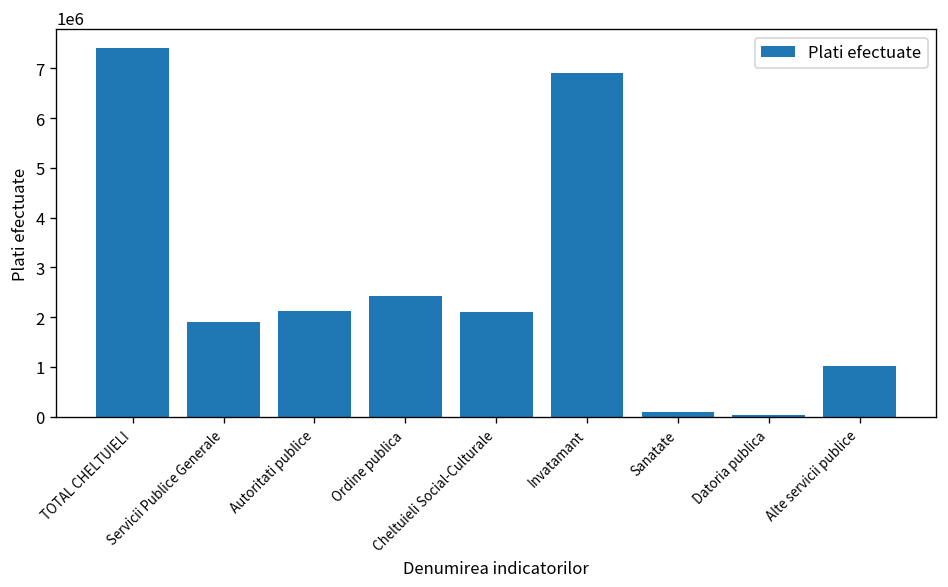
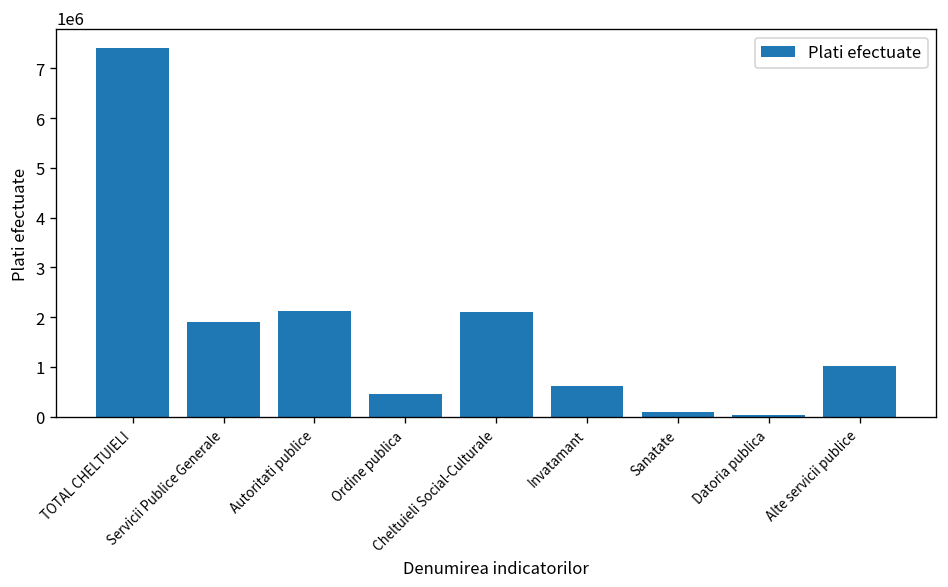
  {
    "TOTAL CHELTUIELI": 7400000,
    "Servicii Publice Generale": 1900000,
    "Autoritati publice": 2100000,
-   "Ordine publica": 2400000,
+   "Ordine publica": 400000,
    "Cheltuieli Social-Culturale": 2100000,
-   "Invatamant": 6900000,
+   "Invatamant": 600000,
    "Sanatate": 100000,
    "Alte servicii publice": 1000000
  }
